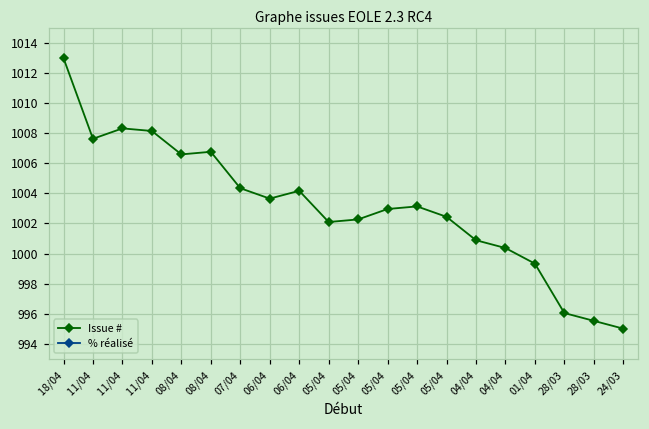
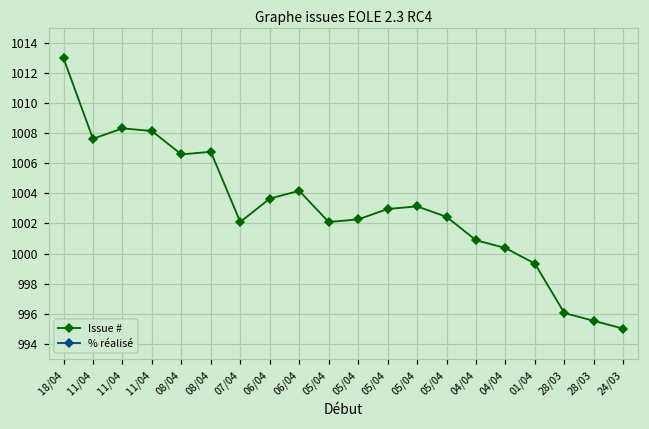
  {
    "Issue #": {
      "18/04": 1013.0,
-     "07/04": 1004.3,
+     "07/04": 1002.1,
      "01/04": 999.3,
      "24/03": 995.0
    }
  }
